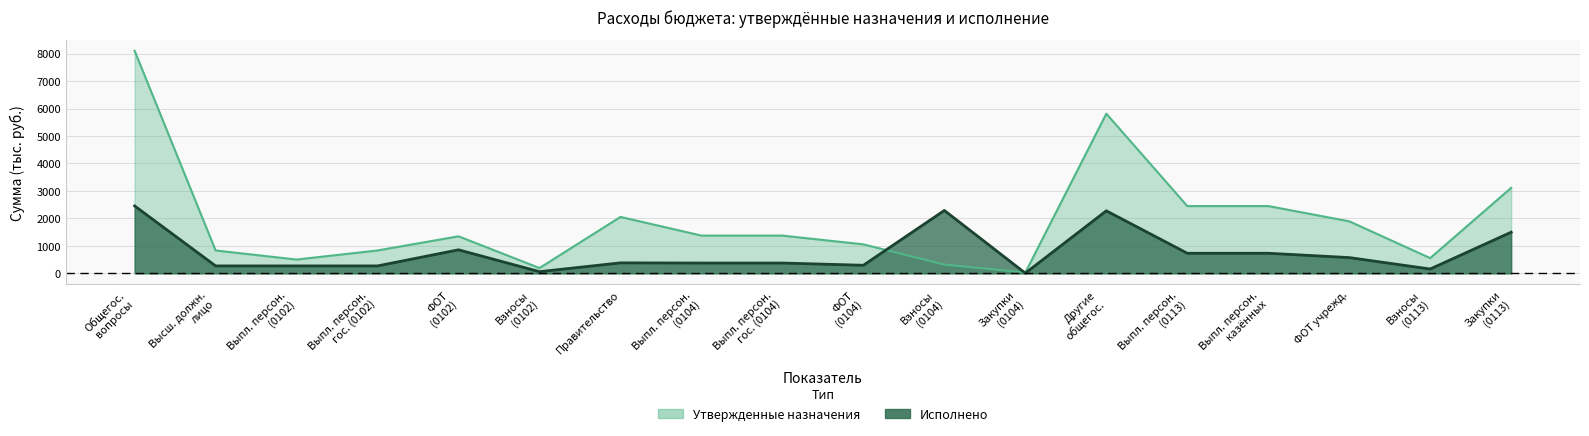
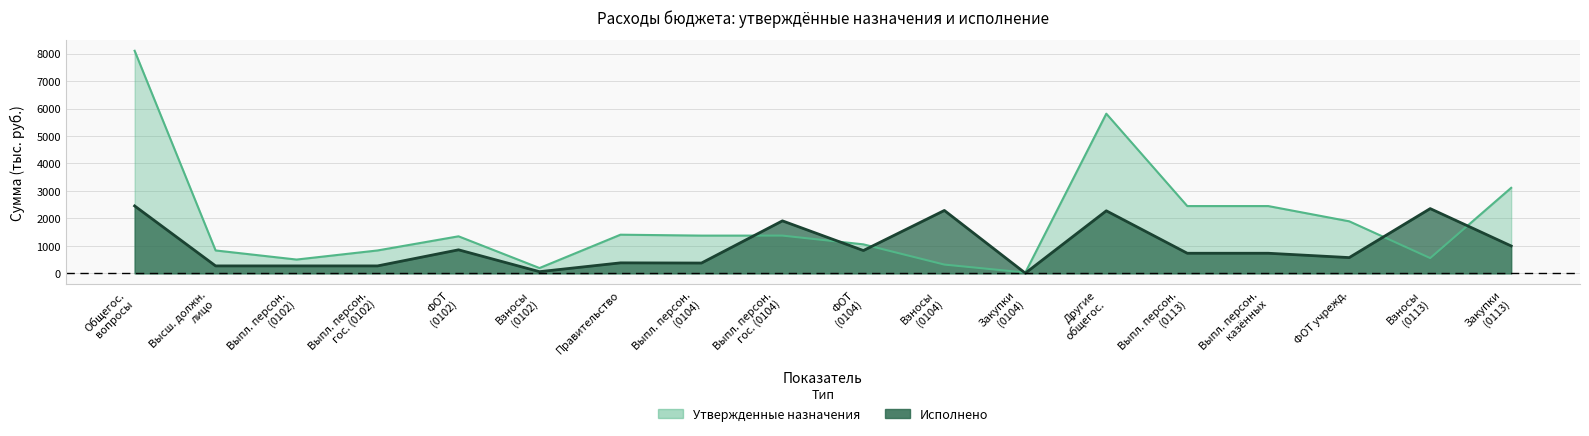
  {
    "Утвержденные назначения": {
      "Общегос. вопросы": 8100,
      "Высш. должн. лицо": 800,
      "Выпл. персон. (0102)": 500,
      "Выпл. персон. гос. (0102)": 800,
      "ФОТ (0102)": 1300,
      "Взносы (0102)": 200,
-     "Правительство": 2100,
+     "Правительство": 1400,
      "Выпл. персон. (0104)": 1400,
      "Выпл. персон. гос. (0104)": 1400,
      "ФОТ (0104)": 1100,
      "Взносы (0104)": 300,
      "Другие общегос.": 5800,
      "Выпл. персон. (0113)": 2400,
      "Выпл. персон. казённых": 2400,
      "ФОТ учрежд.": 1900,
      "Взносы (0113)": 600,
      "Закупки (0113)": 3100
    },
    "Исполнено": {
      "Общегос. вопросы": 2500,
      "Высш. должн. лицо": 300,
      "Выпл. персон. (0102)": 300,
      "Выпл. персон. гос. (0102)": 300,
      "ФОТ (0102)": 900,
      "Взносы (0102)": 100,
      "Правительство": 400,
      "Выпл. персон. (0104)": 400,
-     "Выпл. персон. гос. (0104)": 400,
-     "ФОТ (0104)": 300,
+     "Выпл. персон. гос. (0104)": 1900,
+     "ФОТ (0104)": 800,
      "Взносы (0104)": 2300,
      "Другие общегос.": 2300,
      "Выпл. персон. (0113)": 700,
      "Выпл. персон. казённых": 700,
      "ФОТ учрежд.": 600,
-     "Взносы (0113)": 200,
-     "Закупки (0113)": 1500
+     "Взносы (0113)": 2400,
+     "Закупки (0113)": 1000
    }
  }
